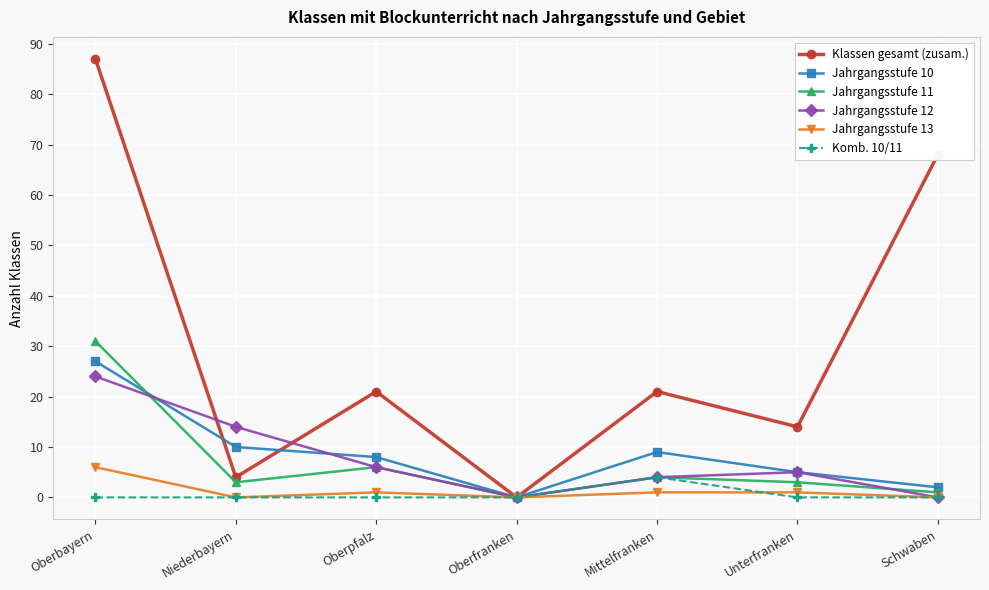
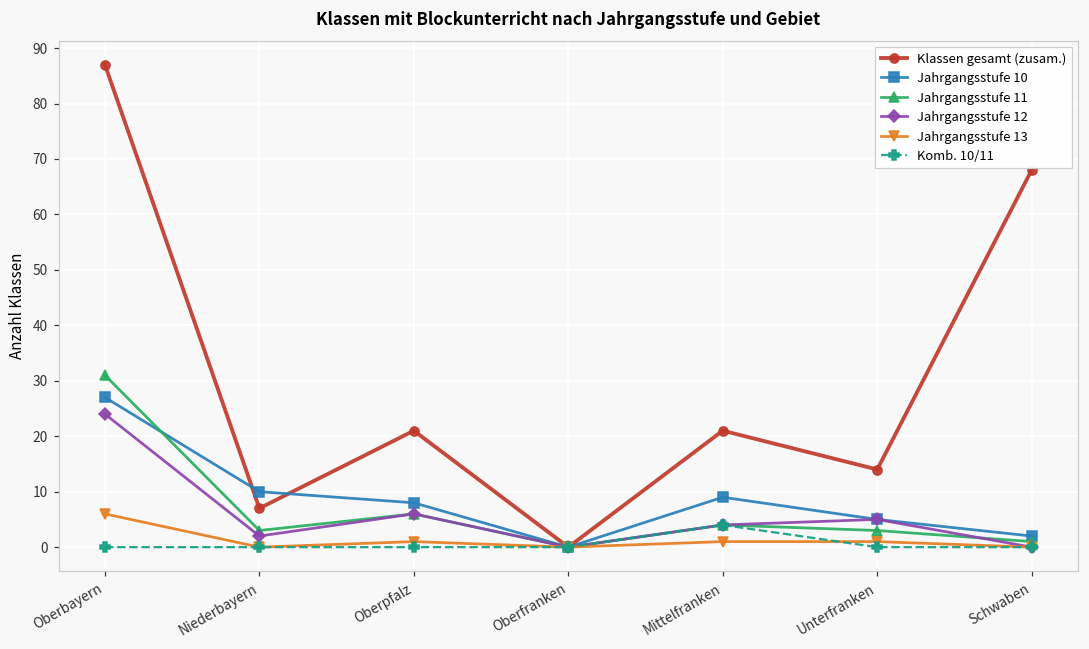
  {
    "Klassen gesamt (zusam.)": {
      "Oberbayern": 87,
-     "Niederbayern": 4,
+     "Niederbayern": 7,
      "Oberpfalz": 21,
      "Mittelfranken": 21,
      "Unterfranken": 14
    },
    "Jahrgangsstufe 10": {
      "Oberbayern": 27,
      "Niederbayern": 10,
      "Oberpfalz": 8,
      "Mittelfranken": 9,
      "Schwaben": 2
    },
    "Jahrgangsstufe 12": {
      "Oberbayern": 24,
-     "Niederbayern": 14
+     "Niederbayern": 2
    },
    "Jahrgangsstufe 13": {
      "Oberbayern": 6,
      "Oberpfalz": 1,
      "Mittelfranken": 1,
      "Unterfranken": 1
    }
  }
